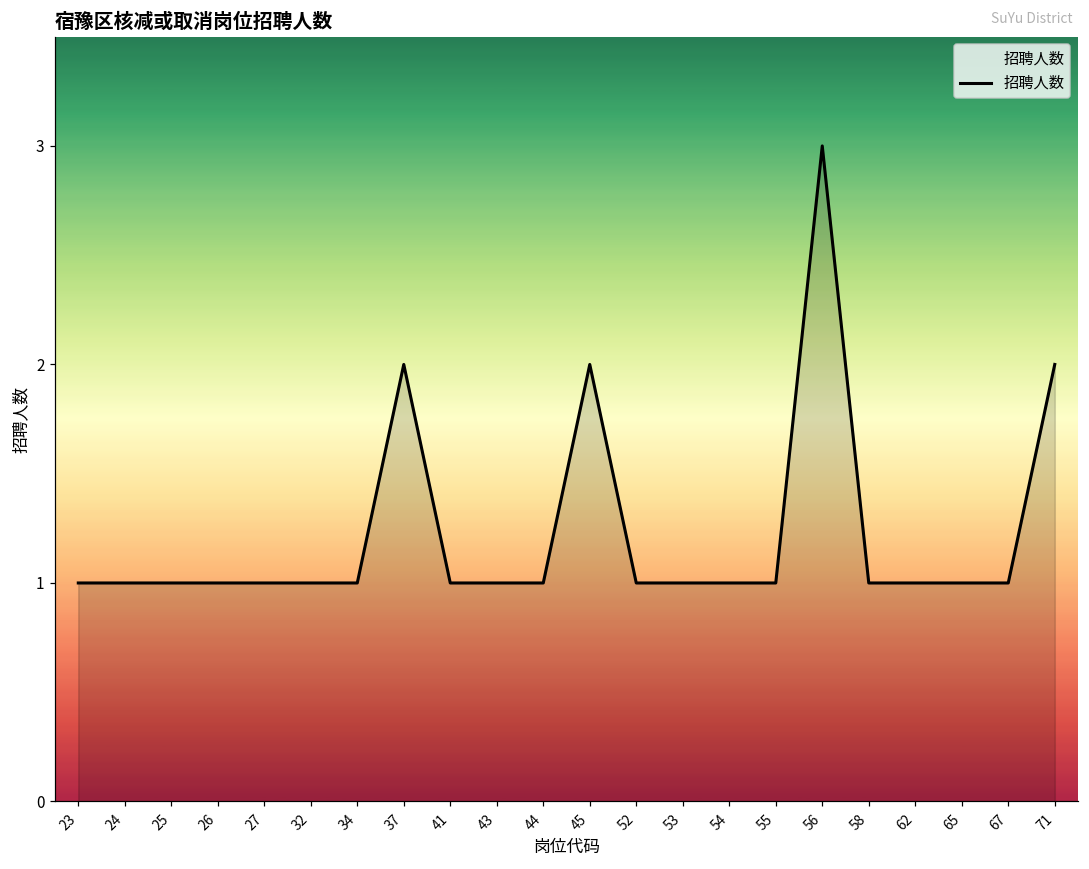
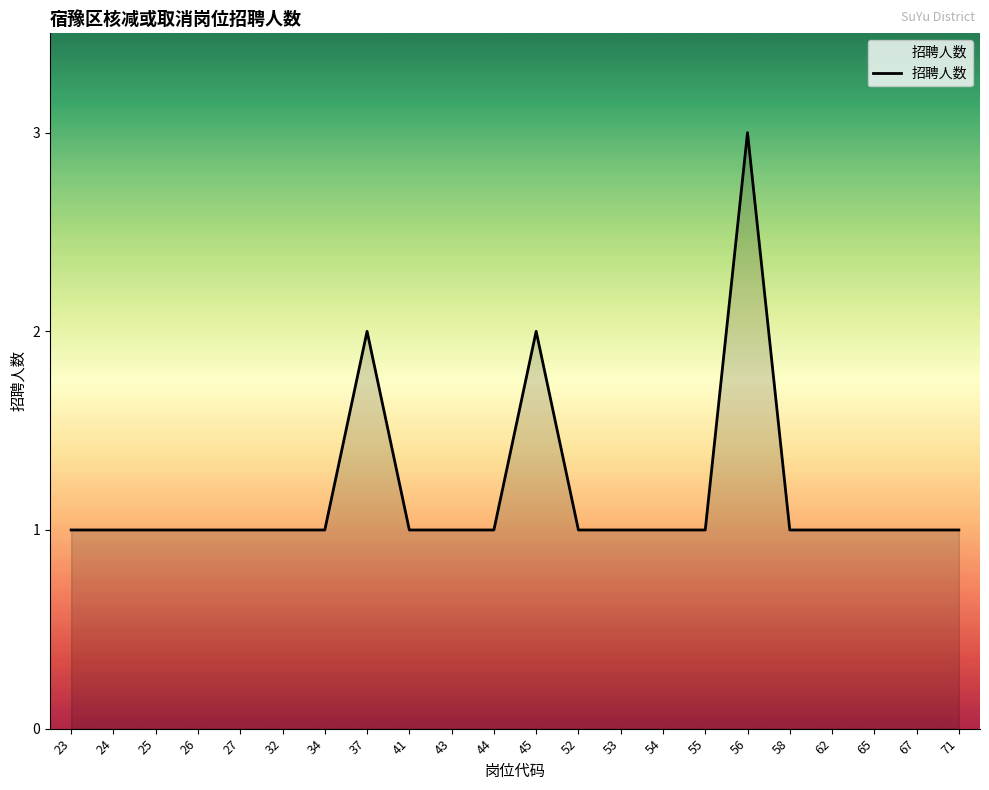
  {
    "23": 1,
    "24": 1,
    "25": 1,
    "26": 1,
    "27": 1,
    "32": 1,
    "34": 1,
    "37": 2,
    "41": 1,
    "43": 1,
    "44": 1,
    "45": 2,
    "52": 1,
    "53": 1,
    "54": 1,
    "55": 1,
    "56": 3,
    "58": 1,
    "62": 1,
    "65": 1,
    "67": 1,
-   "71": 2
+   "71": 1
  }
